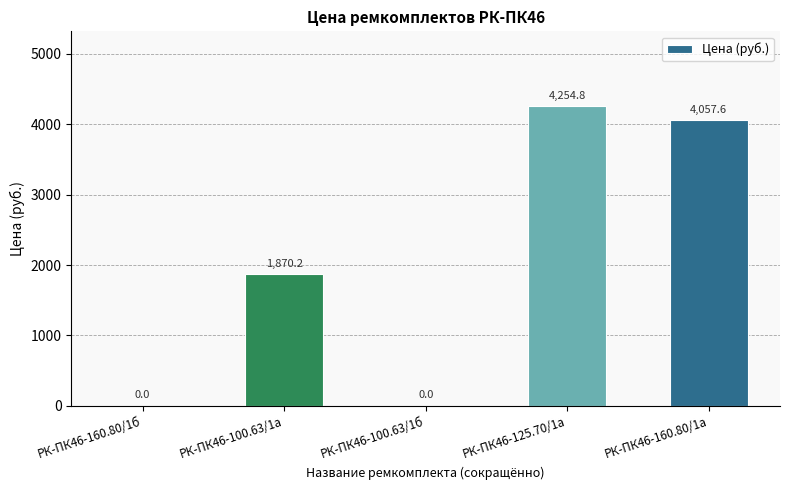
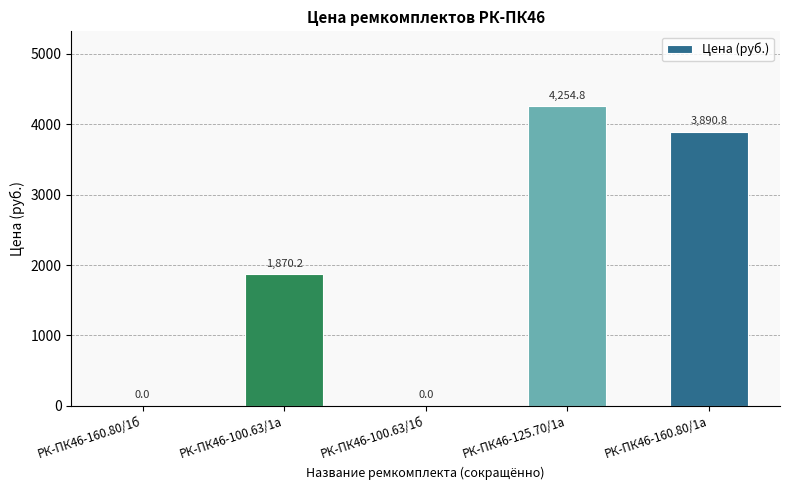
  {
    "РК-ПК46-160.80/1б": "0.0",
    "РК-ПК46-100.63/1а": "1,870.2",
    "РК-ПК46-100.63/1б": "0.0",
    "РК-ПК46-125.70/1а": "4,254.8",
-   "РК-ПК46-160.80/1а": "4,057.6"
+   "РК-ПК46-160.80/1а": "3,890.8"
  }
